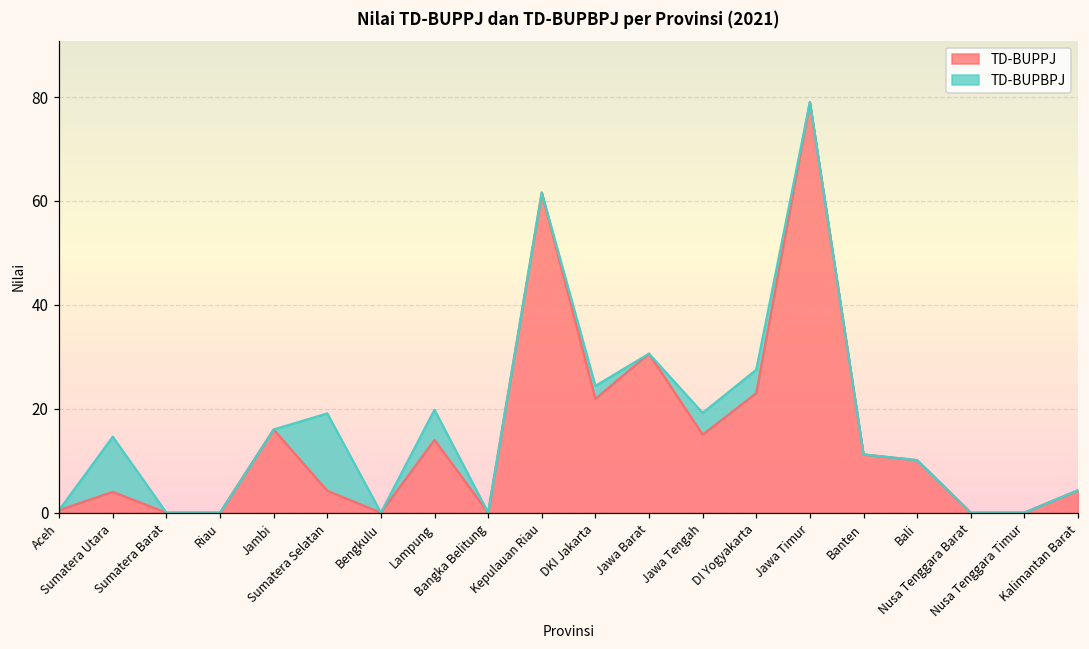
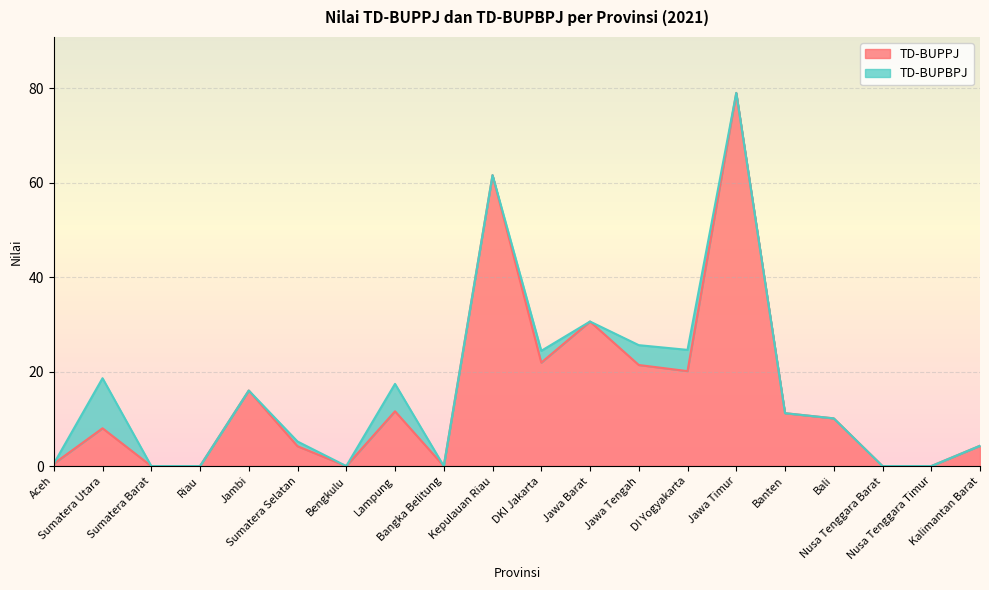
  {
    "TD-BUPPJ": {
-     "Sumatera Utara": 4,
+     "Sumatera Utara": 8,
      "Sumatera Selatan": 4,
-     "Lampung": 14,
+     "Lampung": 12,
      "DKI Jakarta": 22,
-     "Jawa Tengah": 15,
-     "DI Yogyakarta": 23
+     "Jawa Tengah": 21,
+     "DI Yogyakarta": 20
    },
    "TD-BUPBPJ": {
      "Sumatera Utara": 11,
-     "Sumatera Selatan": 15,
+     "Sumatera Selatan": 1,
      "Lampung": 6,
      "DKI Jakarta": 3,
      "Jawa Tengah": 4,
      "DI Yogyakarta": 5
    }
  }
